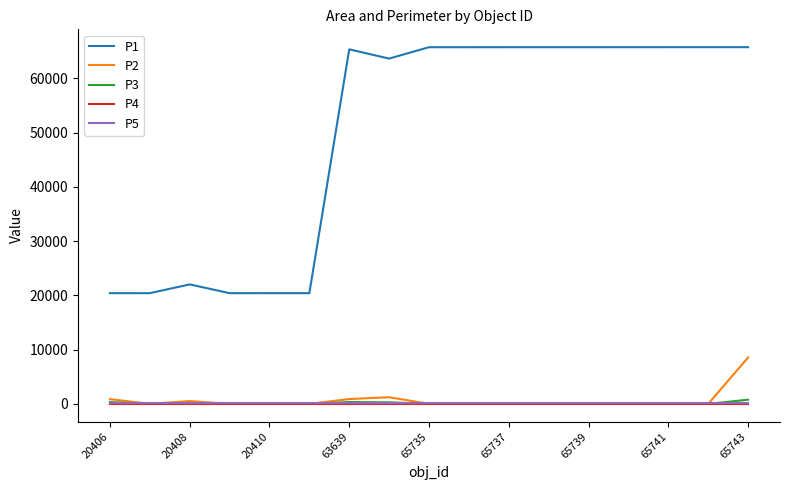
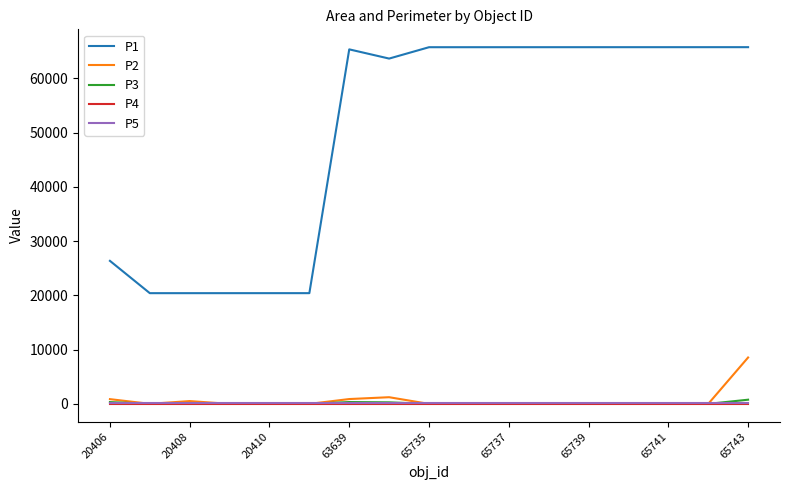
  {
    "P1": {
-     "20406": 20000,
-     "20408": 22000,
+     "20406": 26000,
+     "20408": 20000,
      "20410": 20000,
      "63639": 65000,
      "65735": 66000,
      "65737": 66000,
      "65739": 66000,
      "65741": 66000,
      "65743": 66000
    },
    "P2": {
      "20406": 1000,
      "63639": 1000,
      "65743": 9000
    },
    "P3": {
      "65743": 1000
    }
  }
